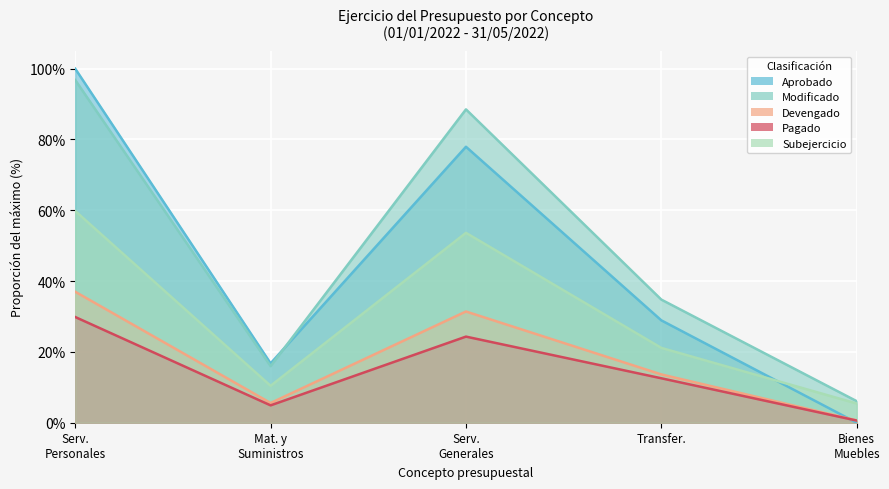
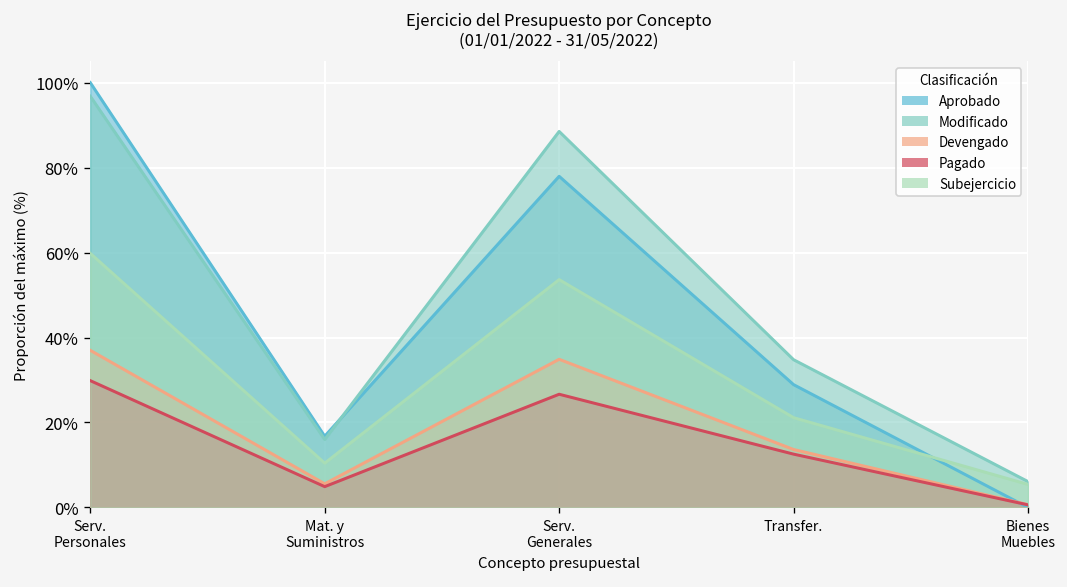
  {
    "Devengado": {
      "Serv. Personales": "37%",
-     "Serv. Generales": "31%",
+     "Serv. Generales": "35%",
      "Transfer.": "14%"
    },
    "Pagado": {
      "Serv. Personales": "30%",
-     "Serv. Generales": "24%",
+     "Serv. Generales": "27%",
      "Transfer.": "13%"
    }
  }
